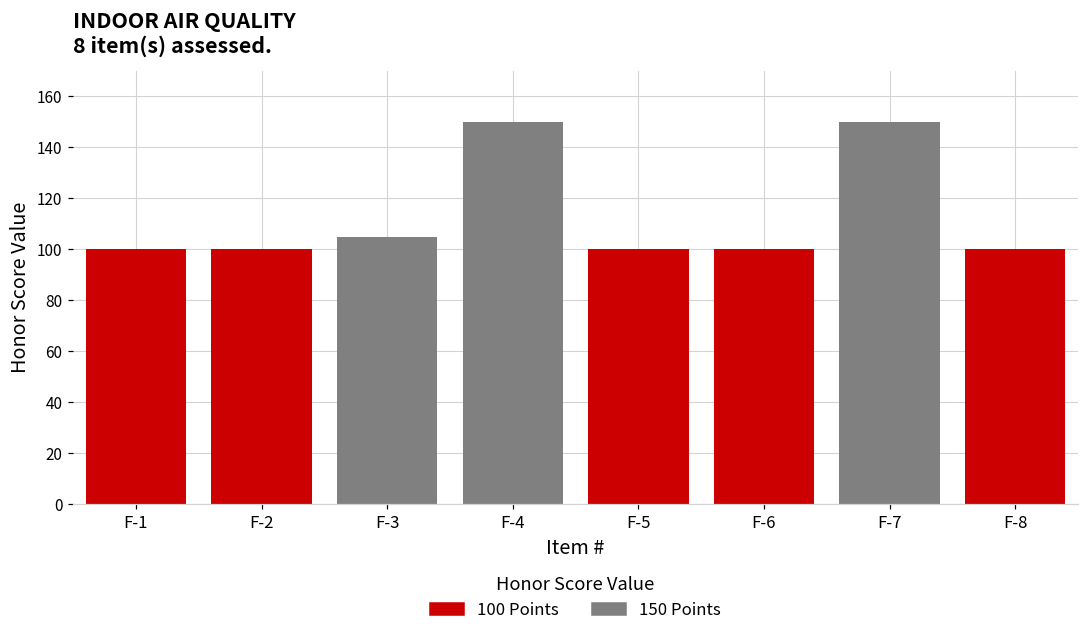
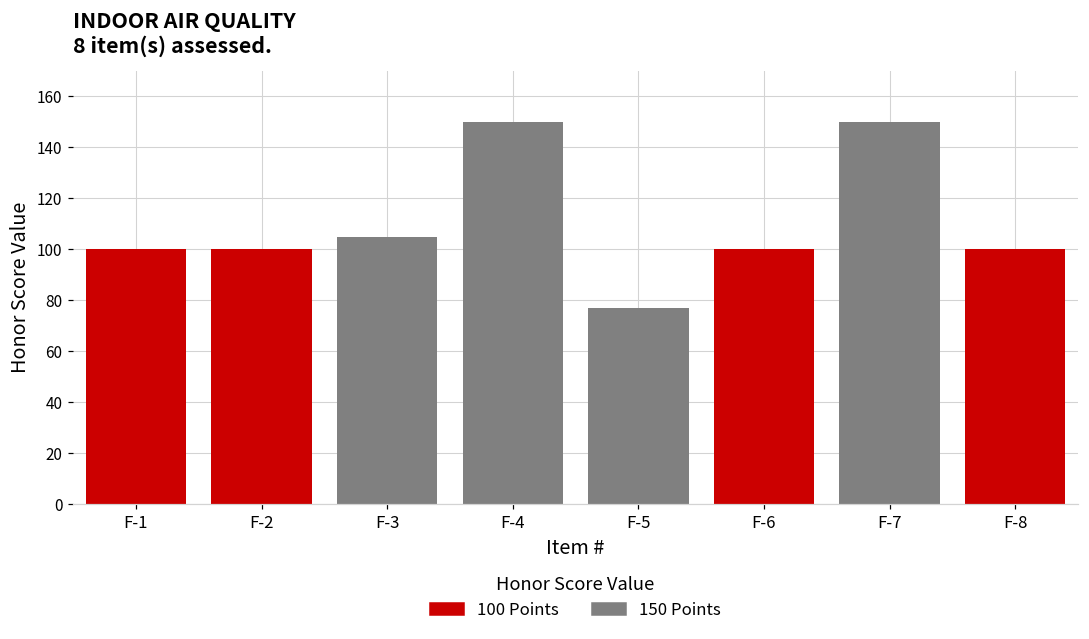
  {
    "F-1": 100,
    "F-2": 100,
    "F-3": 105,
    "F-4": 150,
-   "F-5": 100,
+   "F-5": 77,
    "F-6": 100,
    "F-7": 150,
    "F-8": 100
  }
